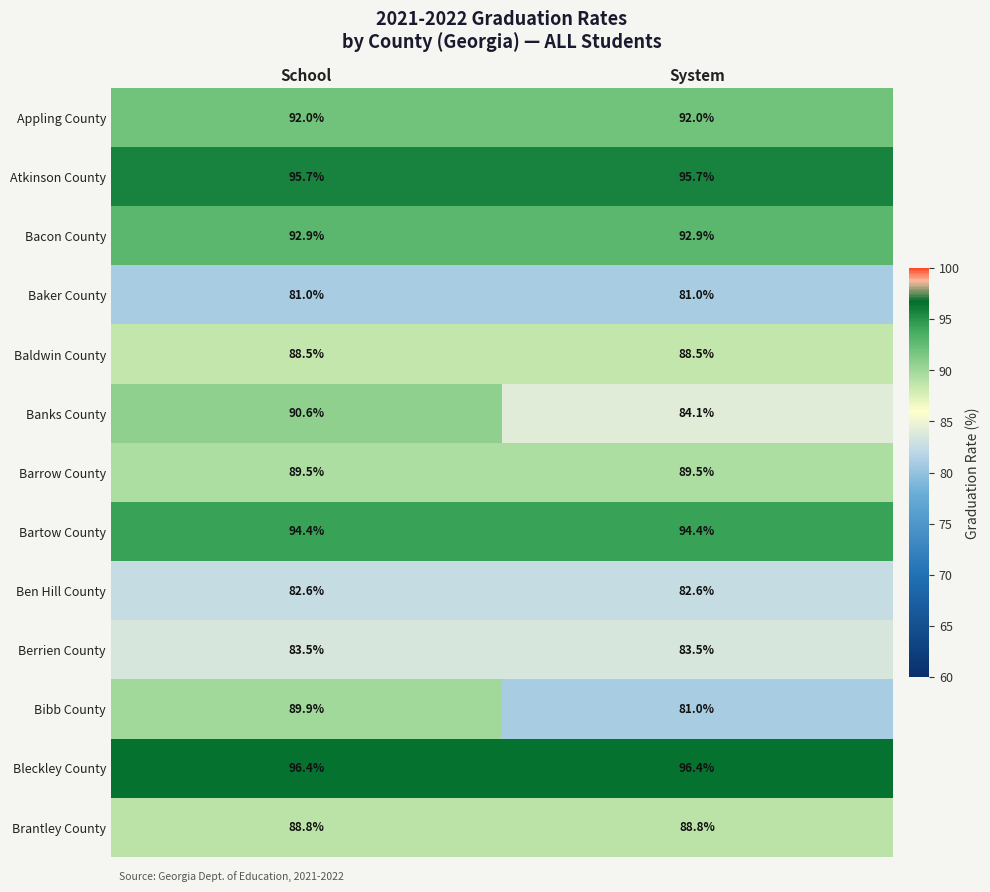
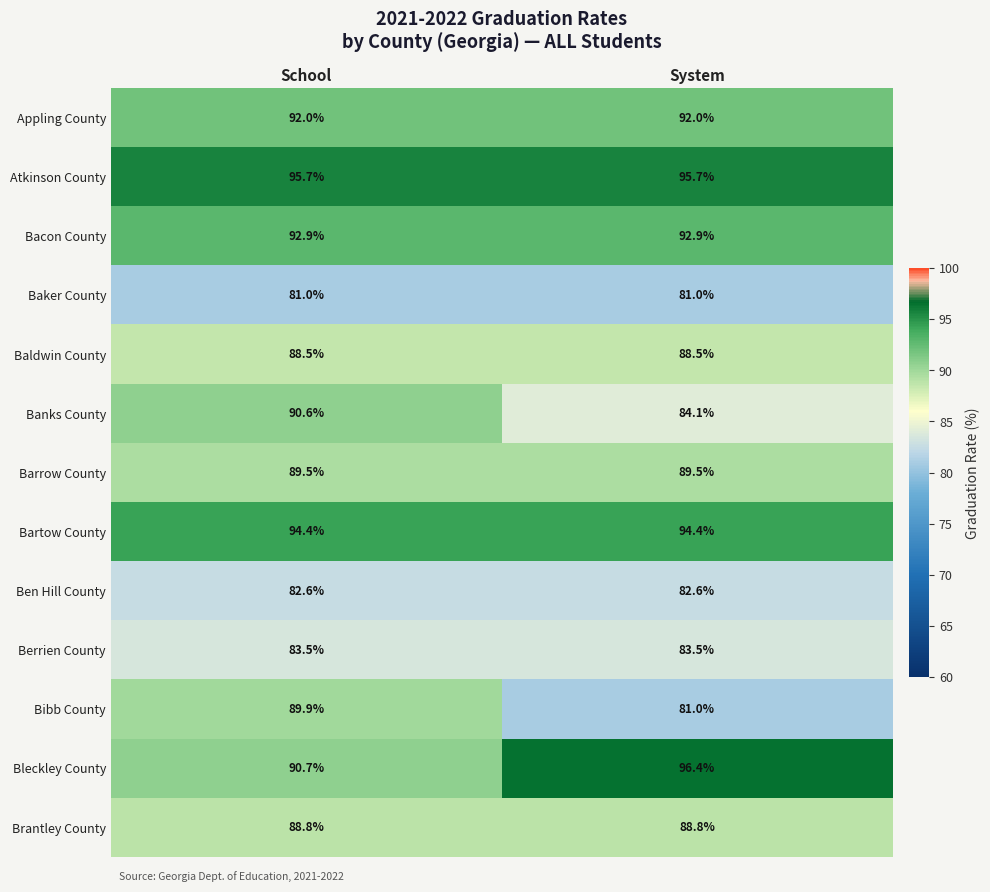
  {
    "Appling County": {
      "School": "92.0%",
      "System": "92.0%"
    },
    "Atkinson County": {
      "School": "95.7%",
      "System": "95.7%"
    },
    "Bacon County": {
      "School": "92.9%",
      "System": "92.9%"
    },
    "Baker County": {
      "School": "81.0%",
      "System": "81.0%"
    },
    "Baldwin County": {
      "School": "88.5%",
      "System": "88.5%"
    },
    "Banks County": {
      "School": "90.6%",
      "System": "84.1%"
    },
    "Barrow County": {
      "School": "89.5%",
      "System": "89.5%"
    },
    "Bartow County": {
      "School": "94.4%",
      "System": "94.4%"
    },
    "Ben Hill County": {
      "School": "82.6%",
      "System": "82.6%"
    },
    "Berrien County": {
      "School": "83.5%",
      "System": "83.5%"
    },
    "Bibb County": {
      "School": "89.9%",
      "System": "81.0%"
    },
    "Bleckley County": {
-     "School": "96.4%",
+     "School": "90.7%",
      "System": "96.4%"
    },
    "Brantley County": {
      "School": "88.8%",
      "System": "88.8%"
    }
  }
